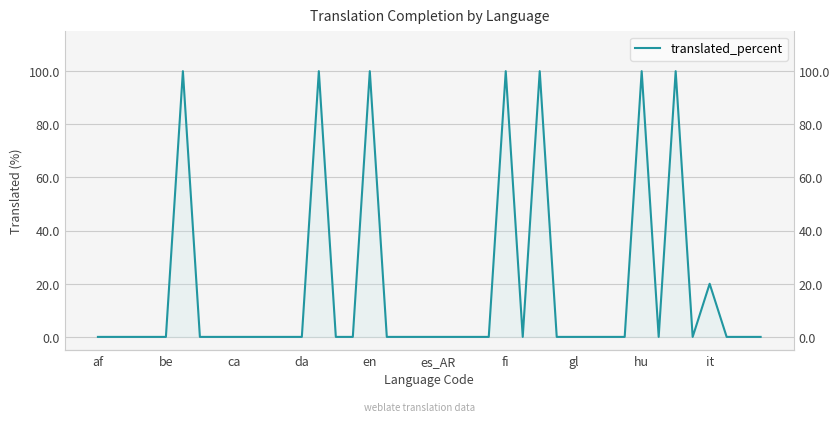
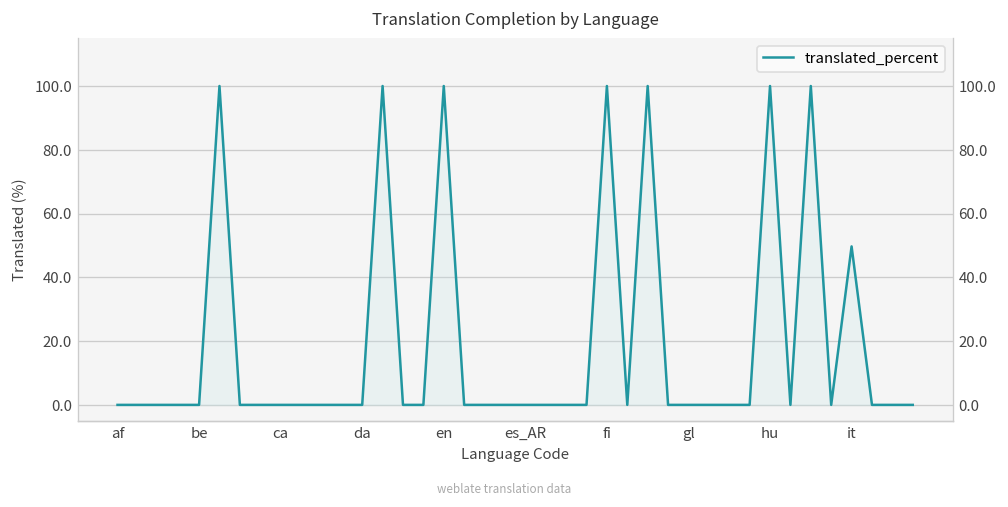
  {
    "af": 0,
    "be": 0,
    "ca": 0,
    "da": 0,
    "en": 100,
    "es_AR": 0,
    "fi": 100,
    "gl": 0,
    "hu": 100,
-   "it": 20
+   "it": 50
  }
